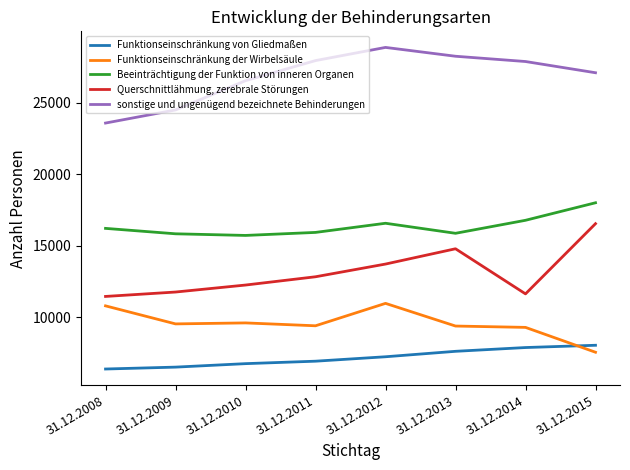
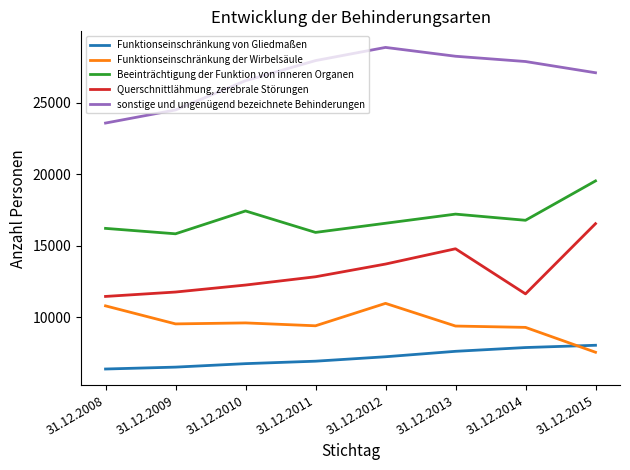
  {
    "Funktionseinschränkung von Gliedmaßen": {
      "31.12.2008": 6400,
      "31.12.2009": 6500,
      "31.12.2010": 6800,
      "31.12.2011": 6900,
      "31.12.2012": 7200,
      "31.12.2013": 7600,
      "31.12.2014": 7900,
      "31.12.2015": 8000
    },
    "Funktionseinschränkung der Wirbelsäule": {
      "31.12.2008": 10800,
      "31.12.2009": 9500,
      "31.12.2010": 9600,
      "31.12.2011": 9400,
      "31.12.2012": 11000,
      "31.12.2013": 9400,
      "31.12.2014": 9300,
      "31.12.2015": 7600
    },
    "Beeinträchtigung der Funktion von inneren Organen": {
      "31.12.2008": 16200,
      "31.12.2009": 15800,
-     "31.12.2010": 15700,
+     "31.12.2010": 17400,
      "31.12.2011": 15900,
      "31.12.2012": 16600,
-     "31.12.2013": 15900,
+     "31.12.2013": 17200,
      "31.12.2014": 16800,
-     "31.12.2015": 18000
+     "31.12.2015": 19500
    },
    "Querschnittlähmung, zerebrale Störungen": {
      "31.12.2008": 11500,
      "31.12.2009": 11800,
      "31.12.2010": 12300,
      "31.12.2011": 12800,
      "31.12.2012": 13700,
      "31.12.2013": 14800,
      "31.12.2014": 11600,
      "31.12.2015": 16500
    },
    "sonstige und ungenügend bezeichnete Behinderungen": {
      "31.12.2008": 23600,
      "31.12.2012": 28900,
      "31.12.2013": 28300,
      "31.12.2014": 27900,
      "31.12.2015": 27100
    }
  }
